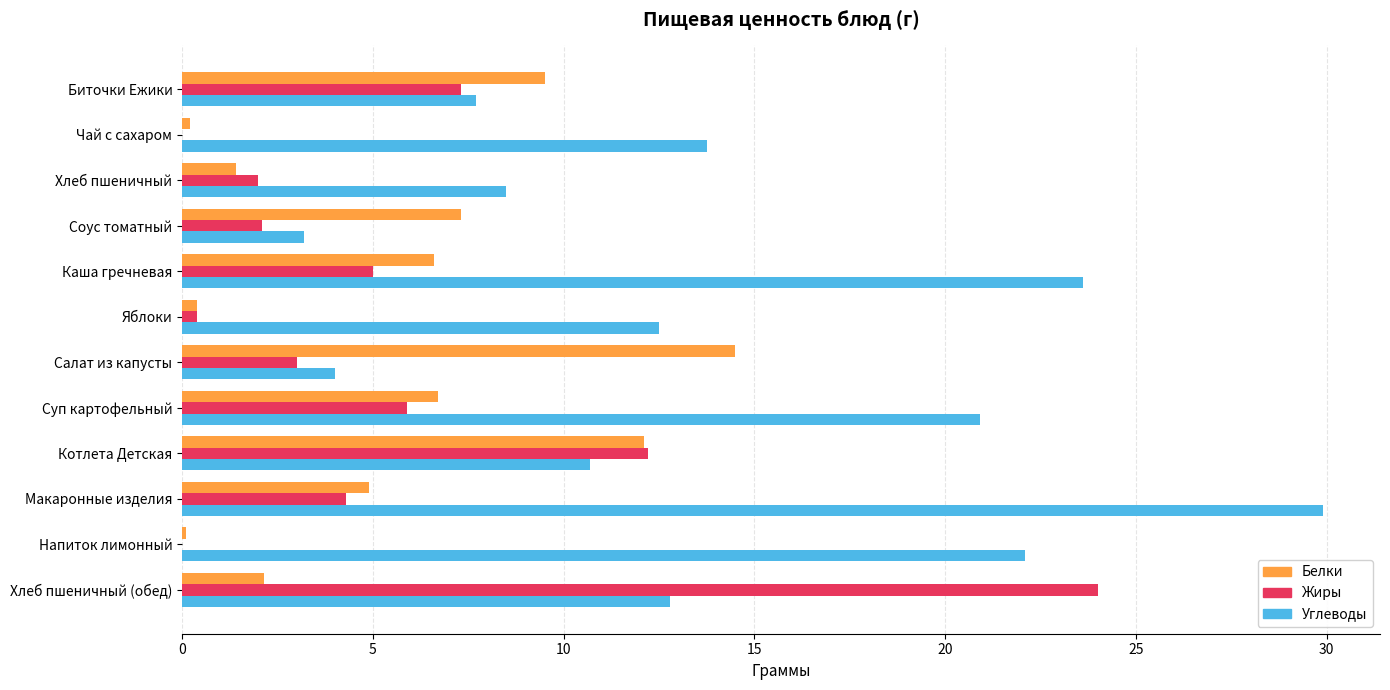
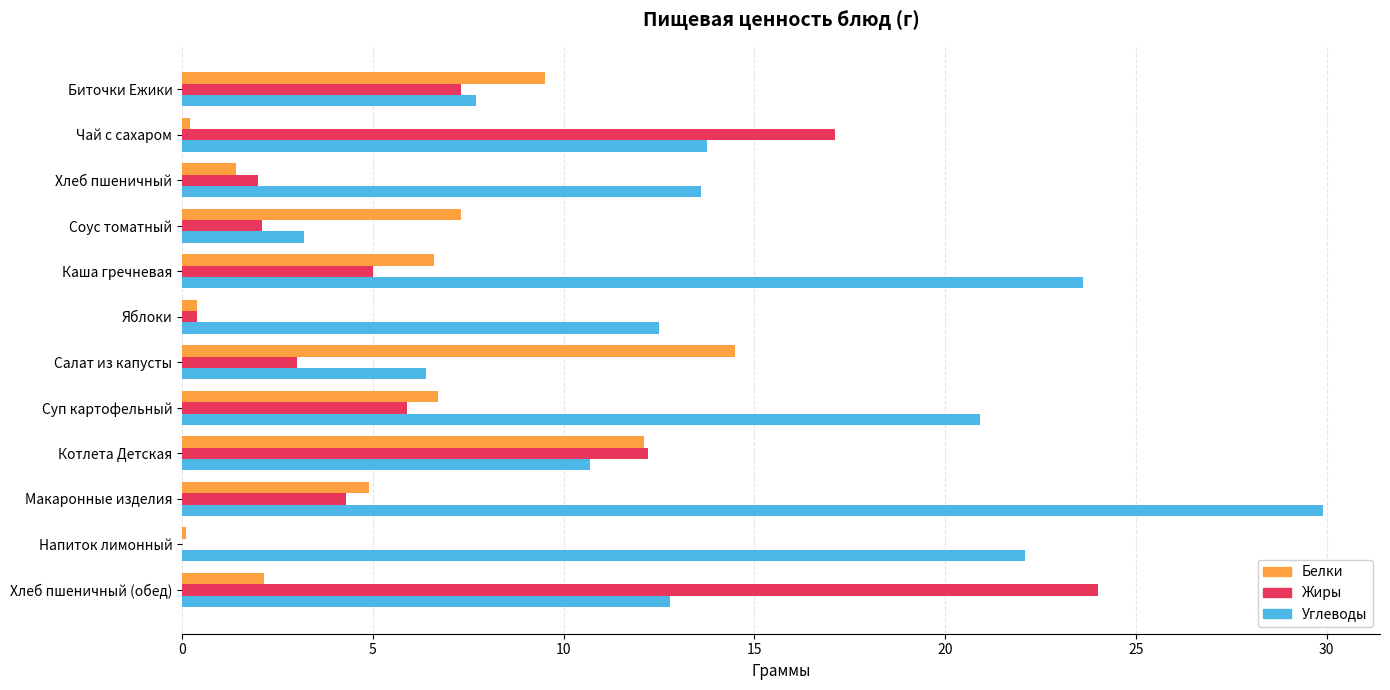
  {
    "Белки": {
      "Биточки Ежики": 9.5,
      "Чай с сахаром": 0.2,
      "Хлеб пшеничный": 1.4,
      "Соус томатный": 7.3,
      "Каша гречневая": 6.6,
      "Яблоки": 0.4,
      "Салат из капусты": 14.5,
      "Суп картофельный": 6.7,
      "Котлета Детская": 12.1,
      "Макаронные изделия": 4.9,
      "Напиток лимонный": 0.1,
      "Хлеб пшеничный (обед)": 2.1
    },
    "Жиры": {
      "Биточки Ежики": 7.3,
-     "Чай с сахаром": 0.0,
+     "Чай с сахаром": 17.1,
      "Хлеб пшеничный": 2.0,
      "Соус томатный": 2.1,
      "Каша гречневая": 5.0,
      "Яблоки": 0.4,
      "Салат из капусты": 3.0,
      "Суп картофельный": 5.9,
      "Котлета Детская": 12.2,
      "Макаронные изделия": 4.3,
      "Напиток лимонный": 0.0,
      "Хлеб пшеничный (обед)": 24.0
    },
    "Углеводы": {
      "Биточки Ежики": 7.7,
      "Чай с сахаром": 13.8,
-     "Хлеб пшеничный": 8.5,
+     "Хлеб пшеничный": 13.6,
      "Соус томатный": 3.2,
      "Каша гречневая": 23.6,
      "Яблоки": 12.5,
-     "Салат из капусты": 4.0,
+     "Салат из капусты": 6.4,
      "Суп картофельный": 20.9,
      "Котлета Детская": 10.7,
      "Макаронные изделия": 29.9,
      "Напиток лимонный": 22.1,
      "Хлеб пшеничный (обед)": 12.8
    }
  }
